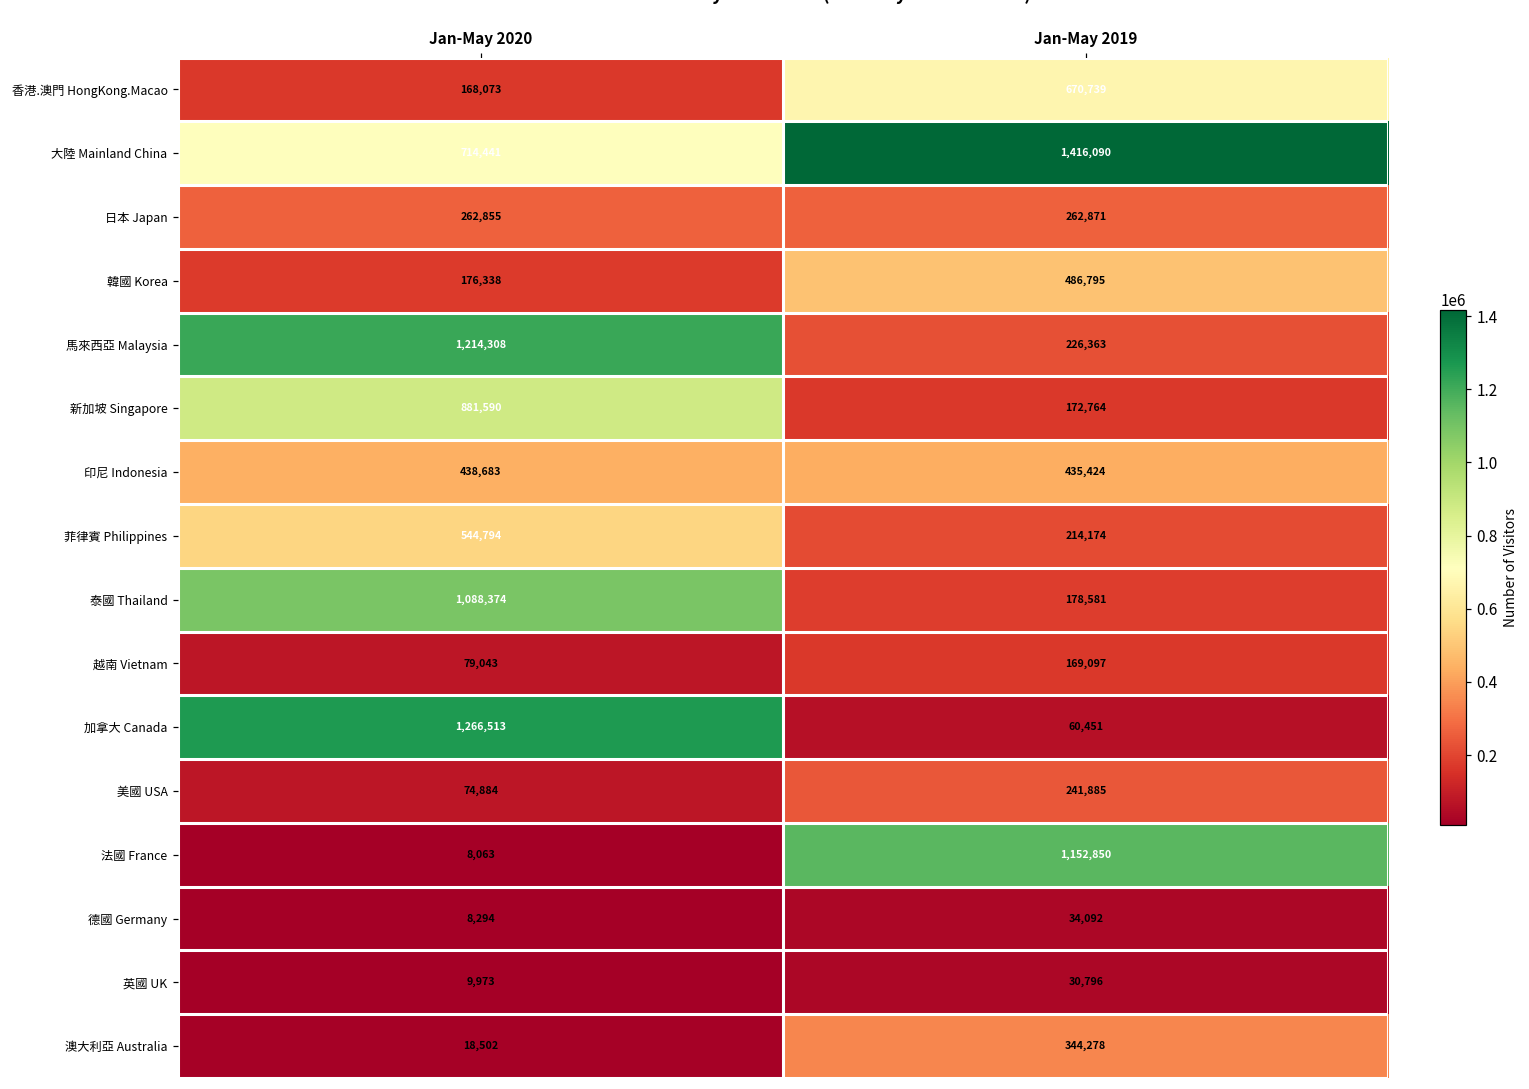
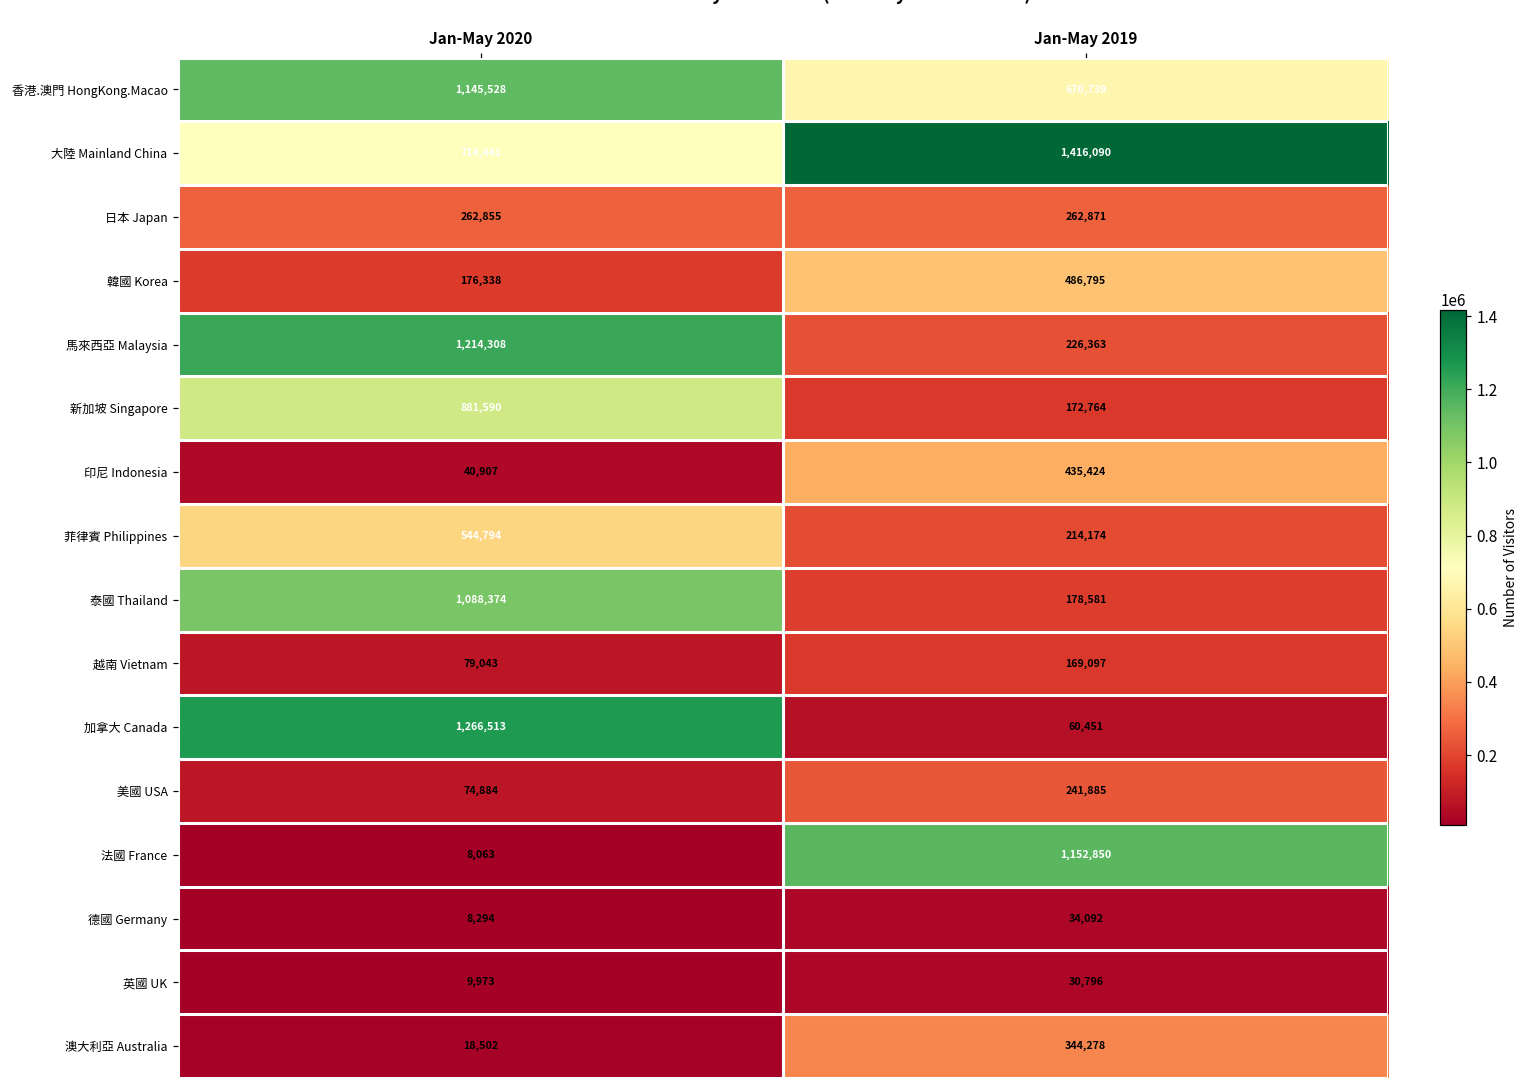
  {
    "香港.澳門 HongKong.Macao": {
-     "Jan-May 2020": "168,073",
+     "Jan-May 2020": "1,145,528",
      "Jan-May 2019": "670,739"
    },
    "大陸 Mainland China": {
      "Jan-May 2020": "714,441",
      "Jan-May 2019": "1,416,090"
    },
    "日本 Japan": {
      "Jan-May 2020": "262,855",
      "Jan-May 2019": "262,871"
    },
    "韓國 Korea": {
      "Jan-May 2020": "176,338",
      "Jan-May 2019": "486,795"
    },
    "馬來西亞 Malaysia": {
      "Jan-May 2020": "1,214,308",
      "Jan-May 2019": "226,363"
    },
    "新加坡 Singapore": {
      "Jan-May 2020": "881,590",
      "Jan-May 2019": "172,764"
    },
    "印尼 Indonesia": {
-     "Jan-May 2020": "438,683",
+     "Jan-May 2020": "40,907",
      "Jan-May 2019": "435,424"
    },
    "菲律賓 Philippines": {
      "Jan-May 2020": "544,794",
      "Jan-May 2019": "214,174"
    },
    "泰國 Thailand": {
      "Jan-May 2020": "1,088,374",
      "Jan-May 2019": "178,581"
    },
    "越南 Vietnam": {
      "Jan-May 2020": "79,043",
      "Jan-May 2019": "169,097"
    },
    "加拿大 Canada": {
      "Jan-May 2020": "1,266,513",
      "Jan-May 2019": "60,451"
    },
    "美國 USA": {
      "Jan-May 2020": "74,884",
      "Jan-May 2019": "241,885"
    },
    "法國 France": {
      "Jan-May 2020": "8,063",
      "Jan-May 2019": "1,152,850"
    },
    "德國 Germany": {
      "Jan-May 2020": "8,294",
      "Jan-May 2019": "34,092"
    },
    "英國 UK": {
      "Jan-May 2020": "9,973",
      "Jan-May 2019": "30,796"
    },
    "澳大利亞 Australia": {
      "Jan-May 2020": "18,502",
      "Jan-May 2019": "344,278"
    }
  }
